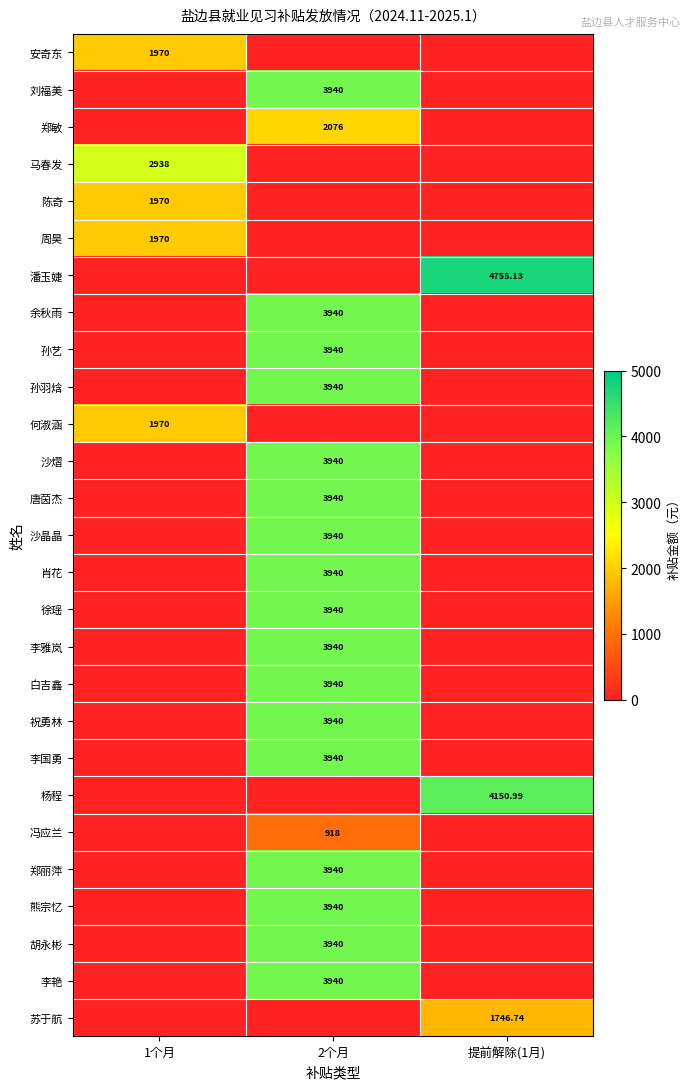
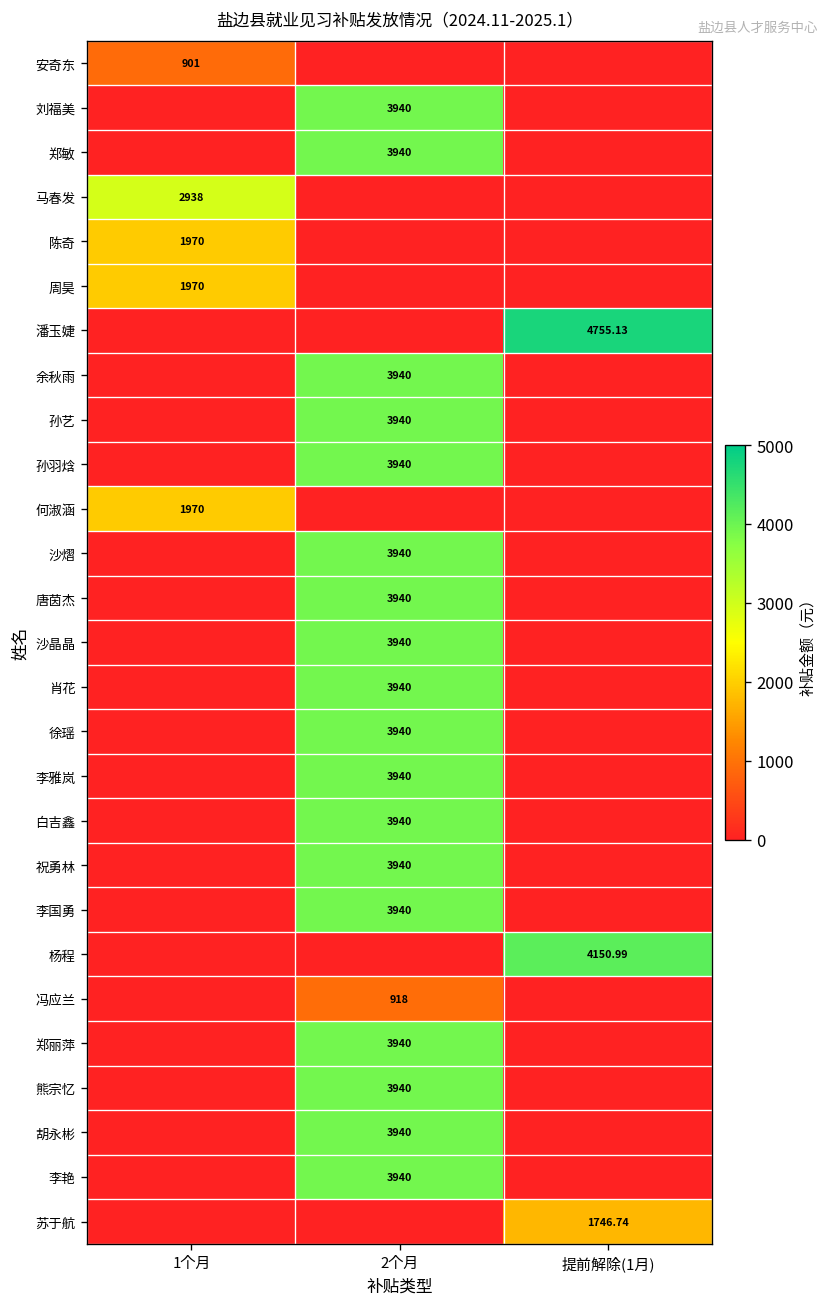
  {
    "安奇东": {
-     "1个月": 1970
+     "1个月": 901
    },
    "刘福美": {
      "2个月": 3940
    },
    "郑敏": {
-     "2个月": 2076
+     "2个月": 3940
    },
    "马春发": {
      "1个月": 2938
    },
    "陈奇": {
      "1个月": 1970
    },
    "周昊": {
      "1个月": 1970
    },
    "潘玉婕": {
      "提前解除(1月)": 4755.13
    },
    "余秋雨": {
      "2个月": 3940
    },
    "孙艺": {
      "2个月": 3940
    },
    "孙羽焓": {
      "2个月": 3940
    },
    "何淑涵": {
      "1个月": 1970
    },
    "沙熠": {
      "2个月": 3940
    },
    "唐茵杰": {
      "2个月": 3940
    },
    "沙晶晶": {
      "2个月": 3940
    },
    "肖花": {
      "2个月": 3940
    },
    "徐瑶": {
      "2个月": 3940
    },
    "李雅岚": {
      "2个月": 3940
    },
    "白吉鑫": {
      "2个月": 3940
    },
    "祝勇林": {
      "2个月": 3940
    },
    "李国勇": {
      "2个月": 3940
    },
    "杨程": {
      "提前解除(1月)": 4150.99
    },
    "冯应兰": {
      "2个月": 918
    },
    "郑丽萍": {
      "2个月": 3940
    },
    "熊宗忆": {
      "2个月": 3940
    },
    "胡永彬": {
      "2个月": 3940
    },
    "李艳": {
      "2个月": 3940
    },
    "苏于航": {
      "提前解除(1月)": 1746.74
    }
  }
